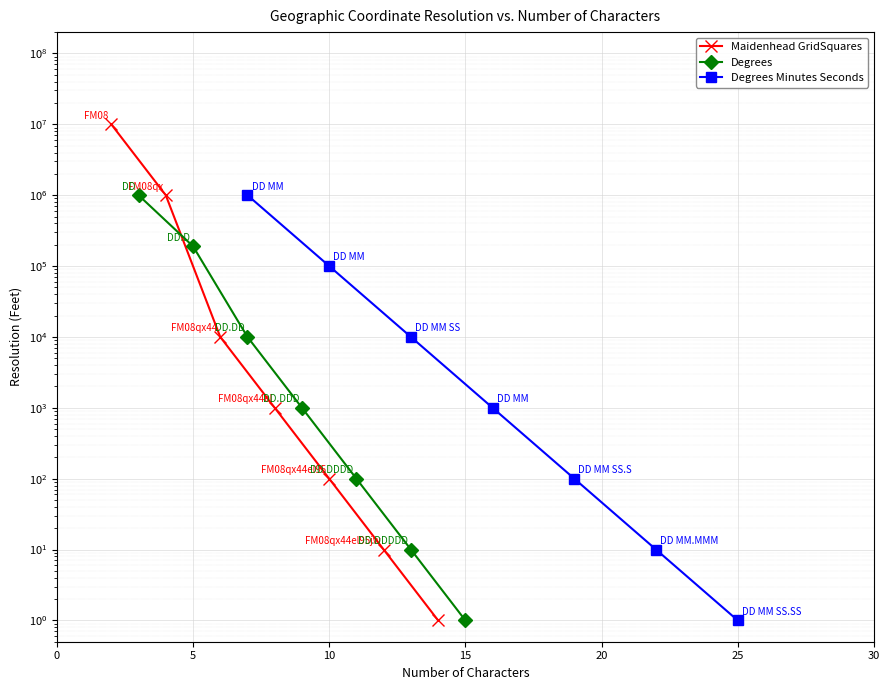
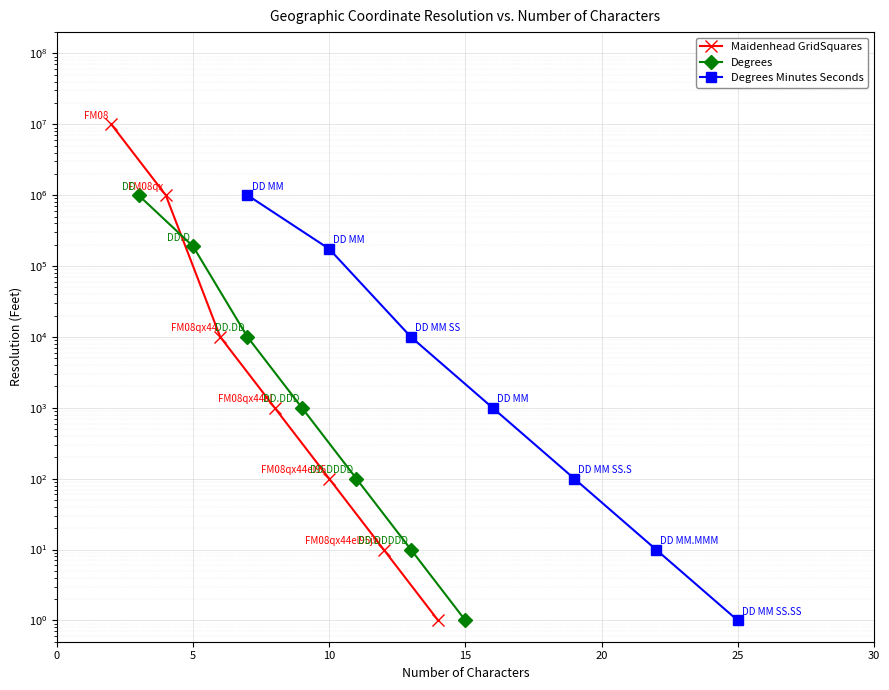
  {
    "Maidenhead GridSquares": {
      "10": 100
    },
    "Degrees": {
      "5": 190000,
      "15": 1
    },
    "Degrees Minutes Seconds": {
-     "10": 100000,
+     "10": 170000,
      "25": 1
    }
  }
